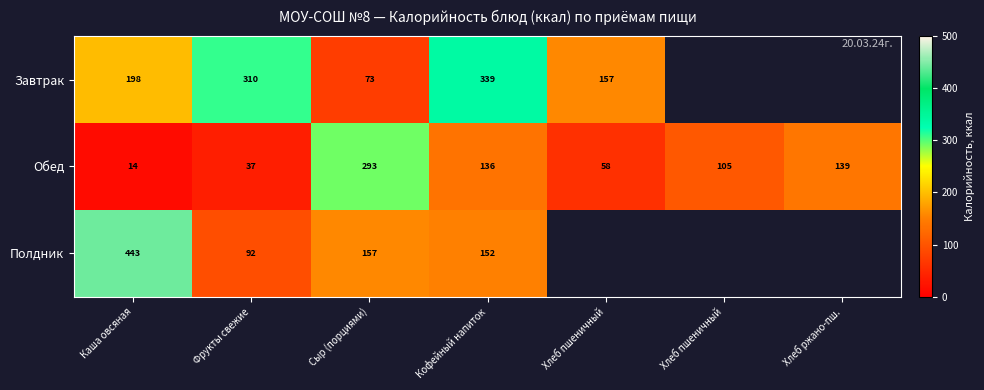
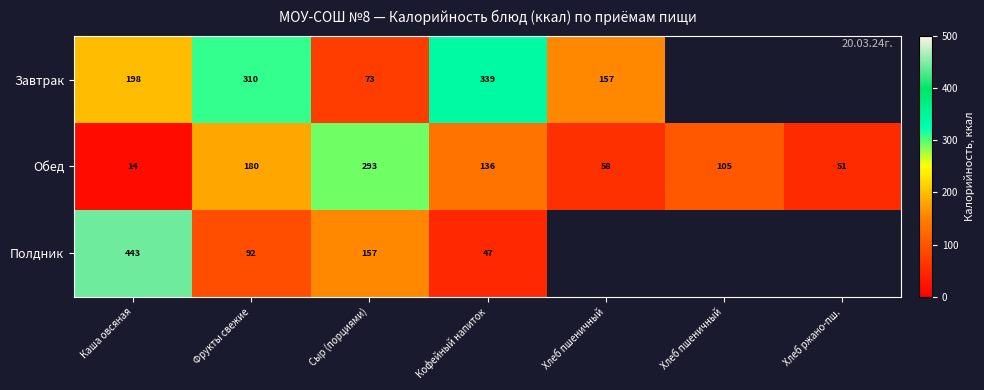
  {
    "Завтрак": {
      "Каша овсяная": 198,
      "Фрукты свежие": 310,
      "Сыр (порциями)": 73,
      "Кофейный напиток": 339,
      "Хлеб пшеничный": 157
    },
    "Обед": {
      "Каша овсяная": 14,
-     "Фрукты свежие": 37,
+     "Фрукты свежие": 180,
      "Сыр (порциями)": 293,
      "Кофейный напиток": 136,
-     "Хлеб ржано-пш.": 139
+     "Хлеб ржано-пш.": 51
    },
    "Полдник": {
      "Каша овсяная": 443,
      "Фрукты свежие": 92,
      "Сыр (порциями)": 157,
-     "Кофейный напиток": 152
+     "Кофейный напиток": 47
    }
  }
